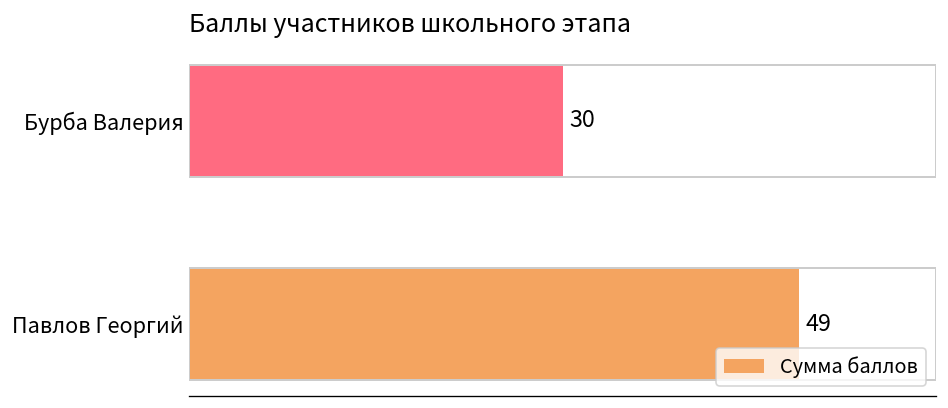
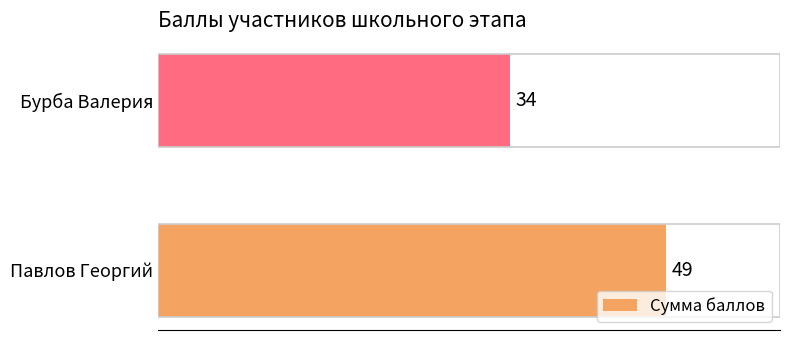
  {
-   "Бурба Валерия": 30,
+   "Бурба Валерия": 34,
    "Павлов Георгий": 49
  }
